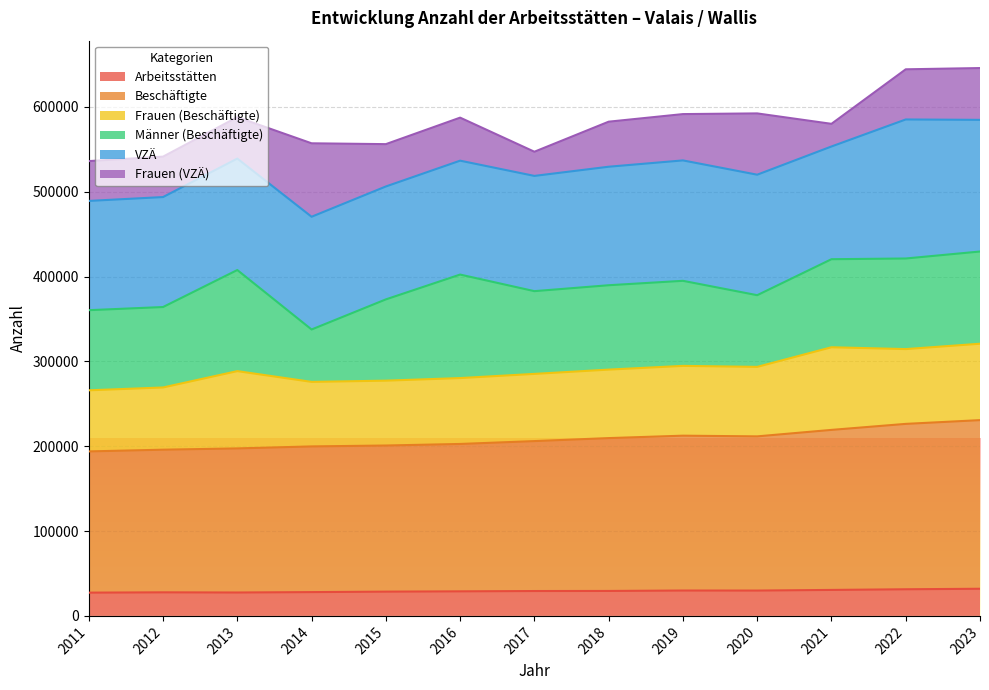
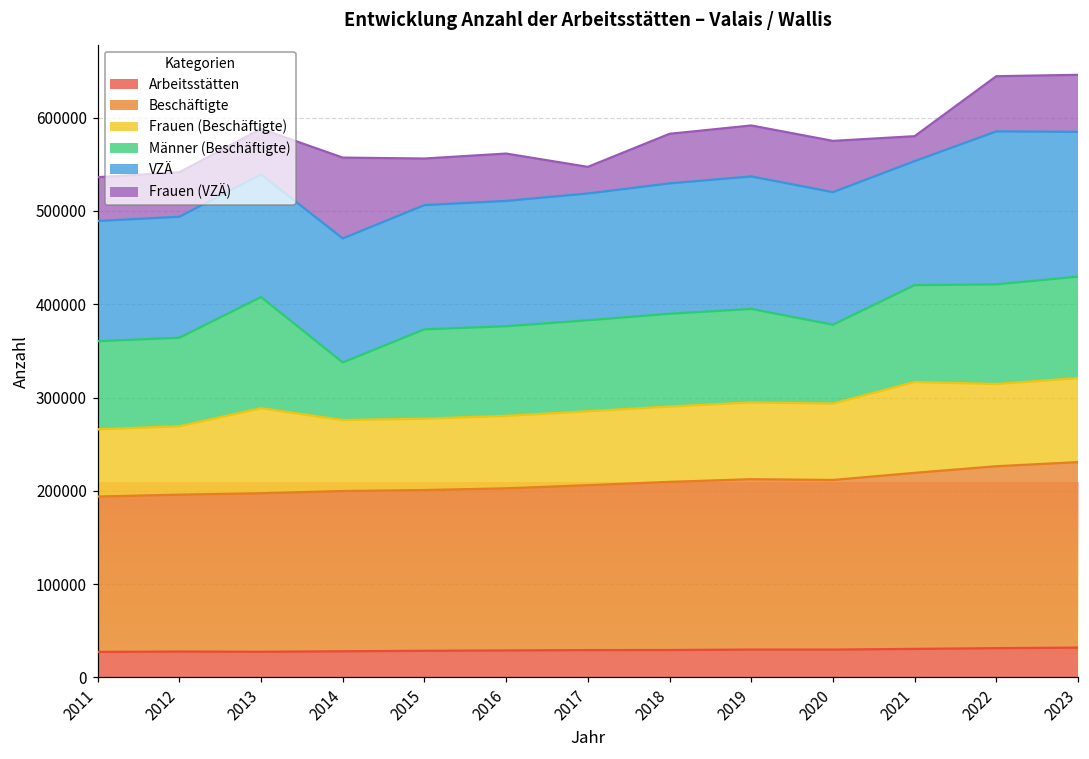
  {
    "Frauen (Beschäftigte)": {
      "2011": 70000,
      "2012": 70000,
      "2013": 90000,
      "2014": 80000,
      "2015": 80000,
      "2016": 80000,
      "2017": 80000,
      "2018": 80000,
      "2019": 80000,
      "2020": 80000,
      "2021": 100000,
      "2022": 90000,
      "2023": 90000
    },
    "Männer (Beschäftigte)": {
      "2011": 90000,
      "2012": 90000,
      "2013": 120000,
      "2014": 60000,
      "2015": 100000,
-     "2016": 120000,
+     "2016": 100000,
      "2017": 100000,
      "2018": 100000,
      "2019": 100000,
      "2020": 80000,
      "2021": 100000,
      "2022": 110000,
      "2023": 110000
    },
    "VZÄ": {
      "2011": 130000,
      "2012": 130000,
      "2014": 130000,
      "2015": 130000,
      "2016": 130000,
      "2017": 140000,
      "2018": 140000,
      "2019": 140000,
      "2020": 140000,
      "2021": 130000,
      "2022": 160000,
      "2023": 160000
    },
    "Frauen (VZÄ)": {
      "2011": 50000,
      "2014": 90000,
      "2015": 50000,
      "2016": 50000,
      "2017": 30000,
      "2018": 50000,
      "2019": 50000,
-     "2020": 70000,
+     "2020": 50000,
      "2021": 30000,
      "2022": 60000,
      "2023": 60000
    }
  }
